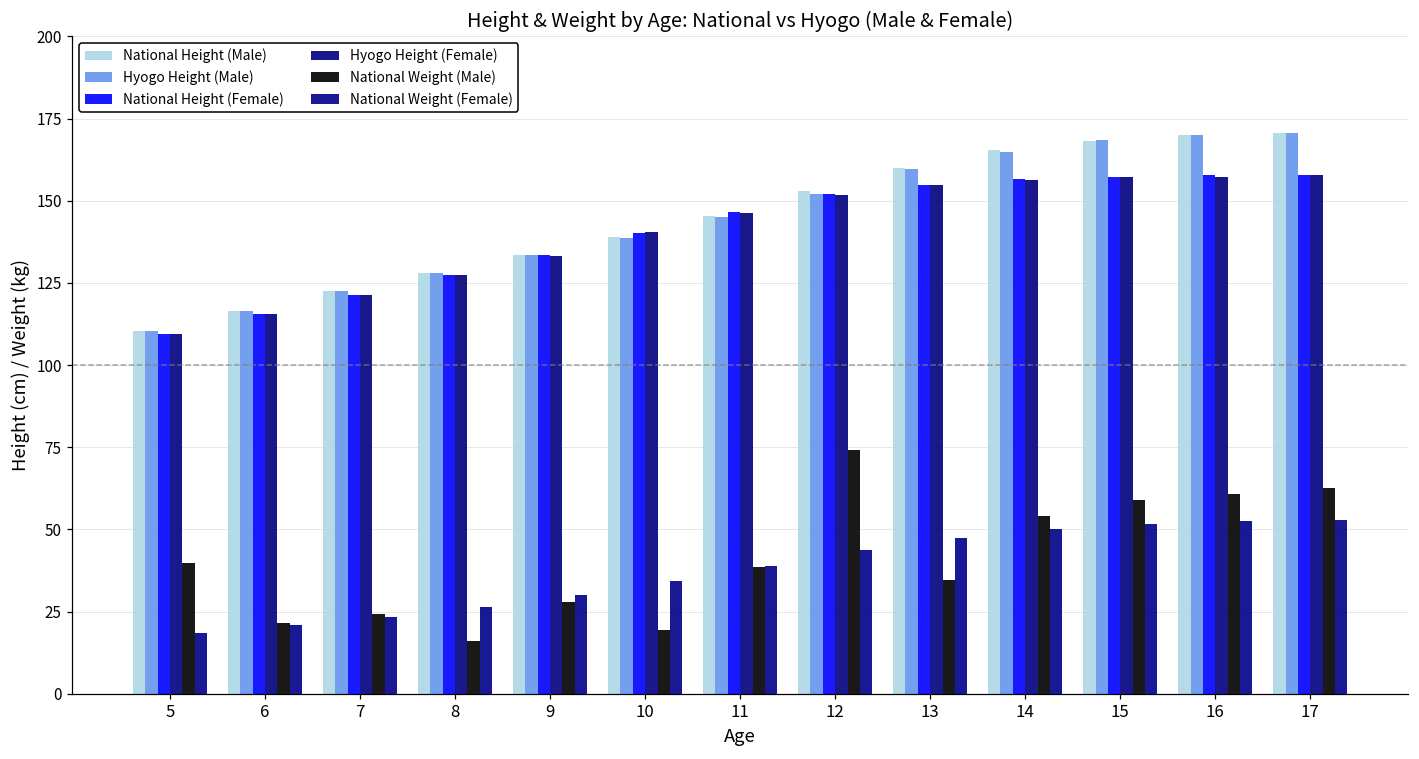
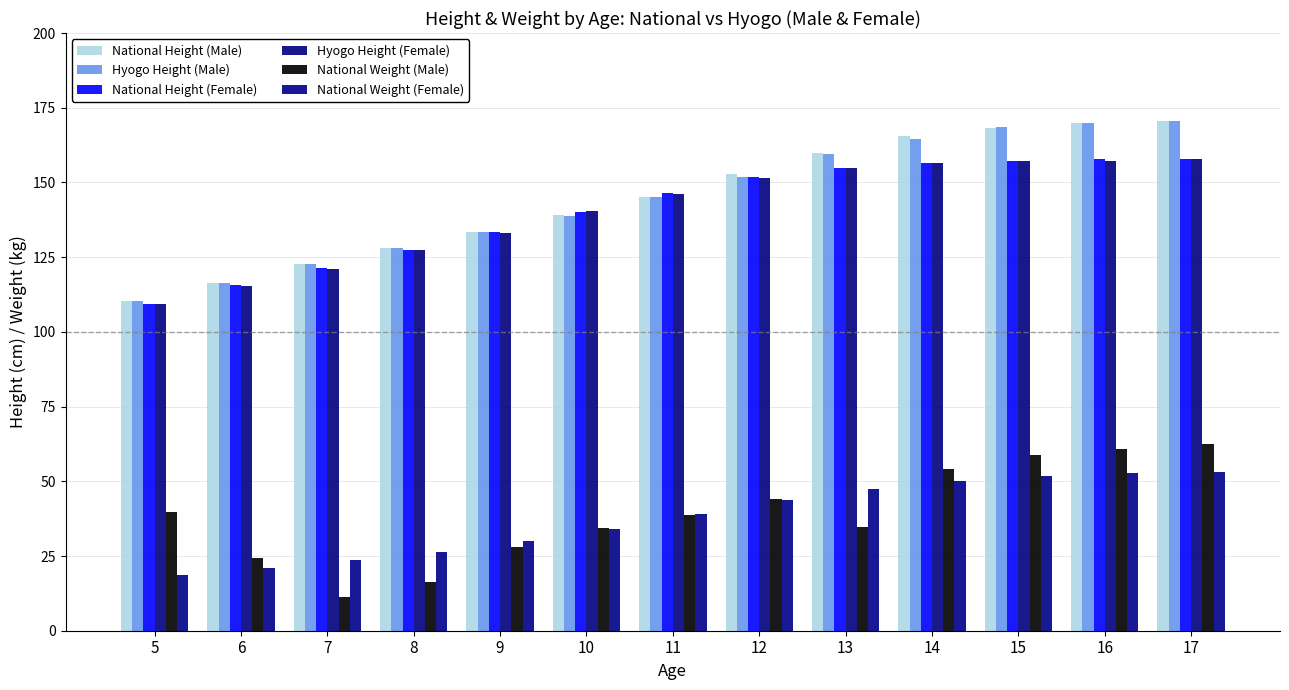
  {
    "National Height (Male)": {
      "5": 110,
      "6": 117,
      "7": 123,
      "8": 128,
      "9": 134,
      "10": 139,
      "11": 145,
      "12": 153,
      "13": 160,
      "14": 165,
      "15": 168,
      "16": 170,
      "17": 171
    },
    "Hyogo Height (Male)": {
      "5": 110,
      "6": 116,
      "7": 123,
      "8": 128,
      "9": 134,
      "10": 139,
      "11": 145,
      "12": 152,
      "13": 160,
      "14": 165,
      "15": 169,
      "16": 170,
      "17": 171
    },
    "National Height (Female)": {
      "5": 109,
      "6": 116,
      "7": 121,
      "8": 127,
      "9": 133,
      "10": 140,
      "11": 147,
      "12": 152,
      "13": 155,
      "14": 157,
      "15": 157,
      "16": 158,
      "17": 158
    },
    "National Weight (Male)": {
      "5": 40,
-     "6": 21,
-     "7": 24,
+     "6": 24,
+     "7": 11,
      "8": 16,
      "9": 28,
-     "10": 20,
+     "10": 34,
      "11": 39,
-     "12": 74,
+     "12": 44,
      "13": 35,
      "14": 54,
      "15": 59,
      "16": 61,
      "17": 63
    }
  }
